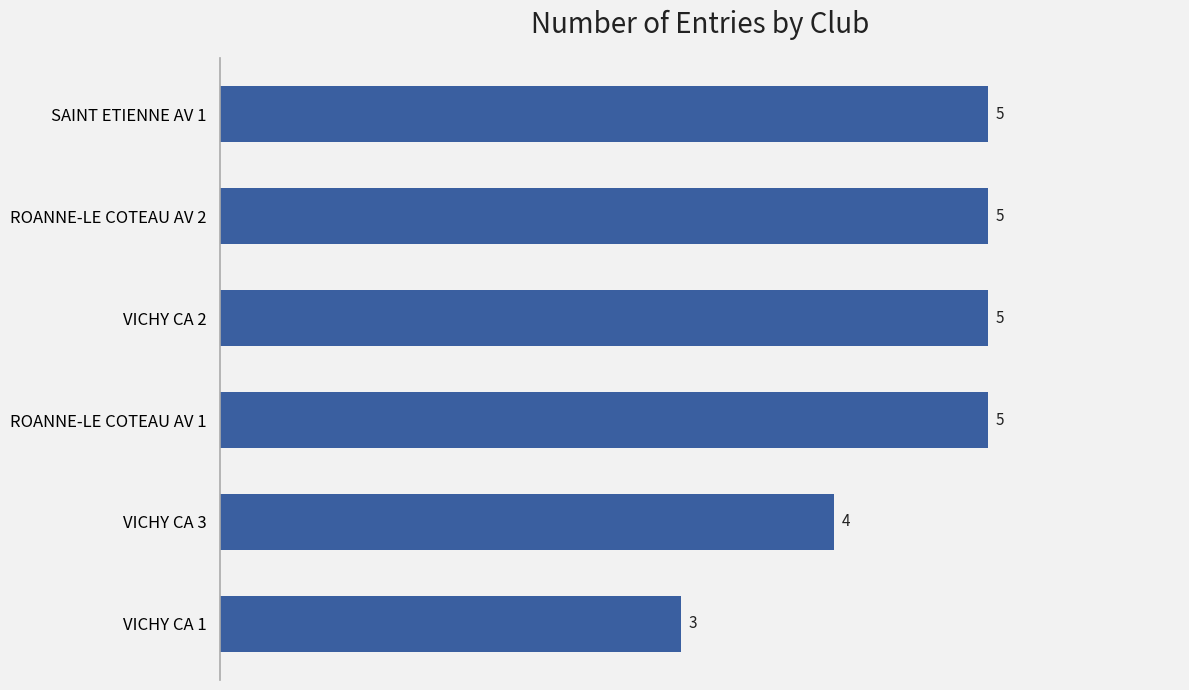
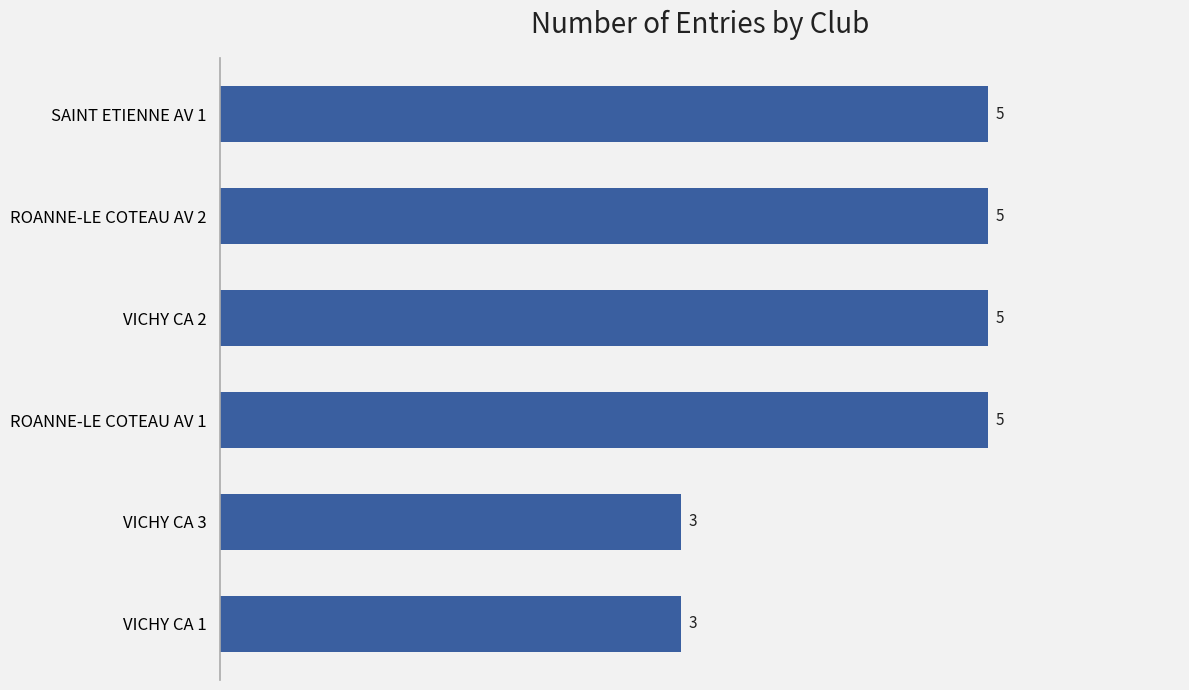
  {
    "SAINT ETIENNE AV 1": 5,
    "ROANNE-LE COTEAU AV 2": 5,
    "VICHY CA 2": 5,
    "ROANNE-LE COTEAU AV 1": 5,
-   "VICHY CA 3": 4,
+   "VICHY CA 3": 3,
    "VICHY CA 1": 3
  }
